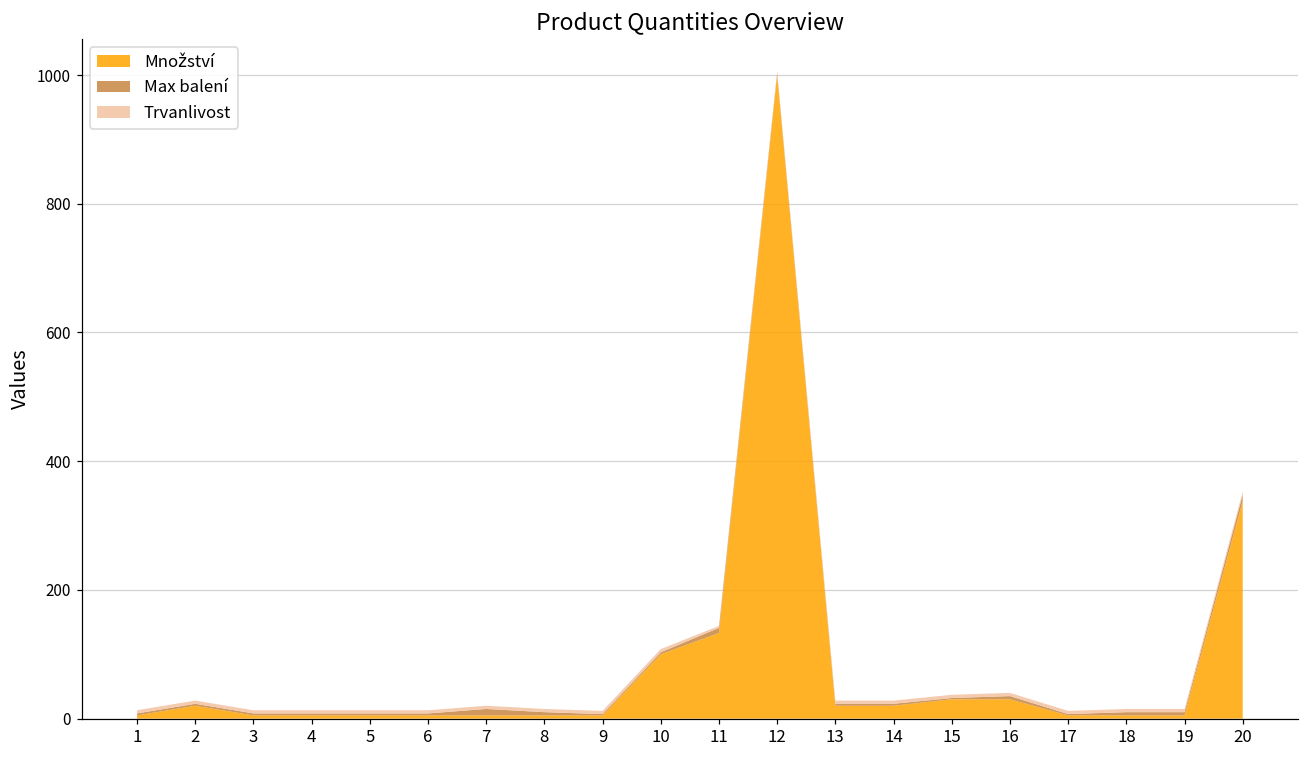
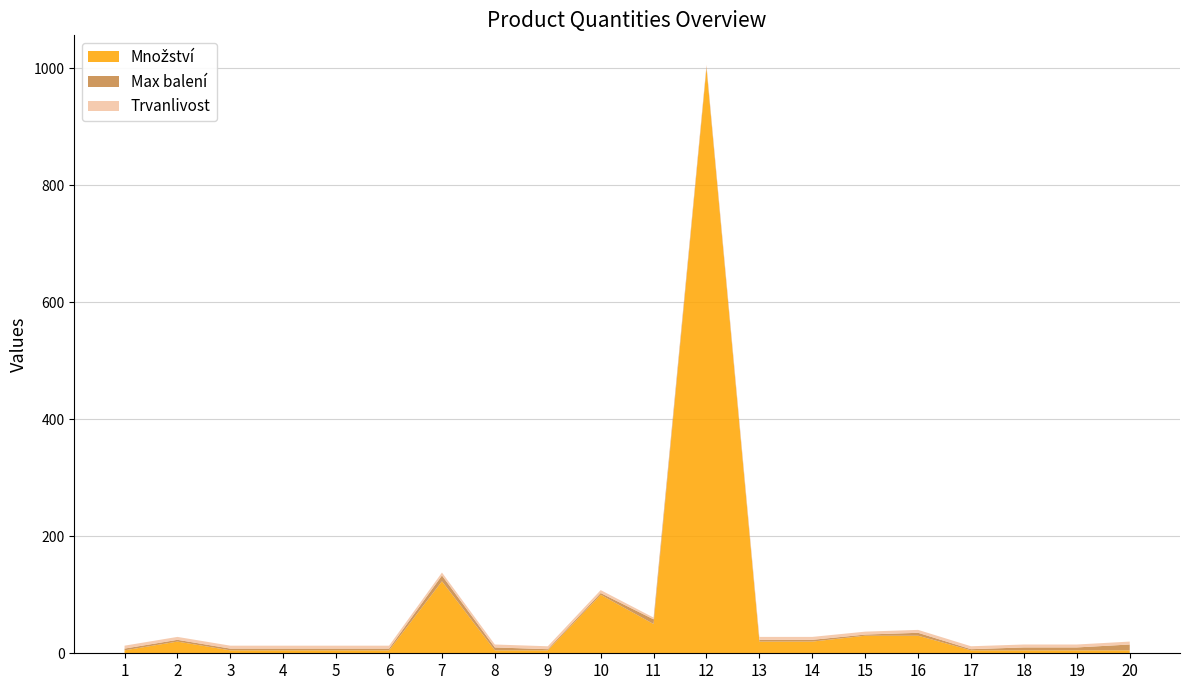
  {
    "Množství": {
-     "7": 10,
+     "7": 120,
      "8": 10,
-     "11": 130,
+     "11": 50,
      "16": 30,
      "18": 10,
      "19": 10,
-     "20": 340
+     "20": 10
    },
    "Max balení": {
      "7": 10,
      "8": 10,
      "16": 10,
      "18": 10,
      "19": 10,
      "20": 10
    },
    "Trvanlivost": {
      "1": 10,
      "2": 10,
      "3": 10,
      "4": 10,
      "5": 10,
      "6": 10,
      "7": 10,
      "8": 10,
      "9": 10,
      "10": 10,
      "13": 10,
      "14": 10,
      "15": 10,
      "16": 10,
      "17": 10,
      "18": 10,
      "19": 10,
      "20": 10
    }
  }
